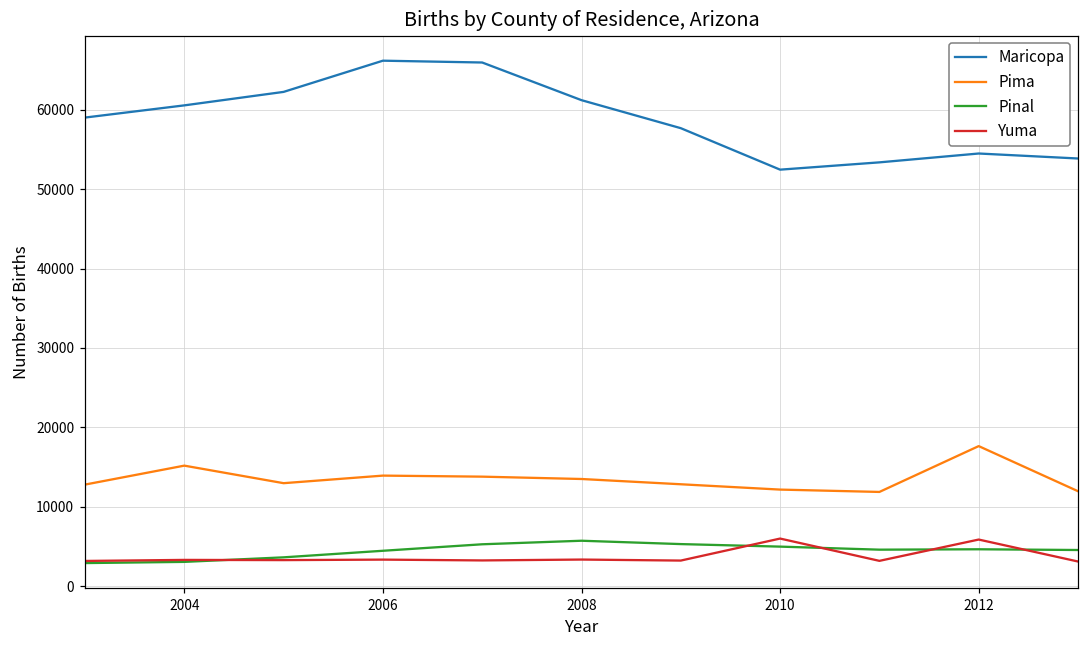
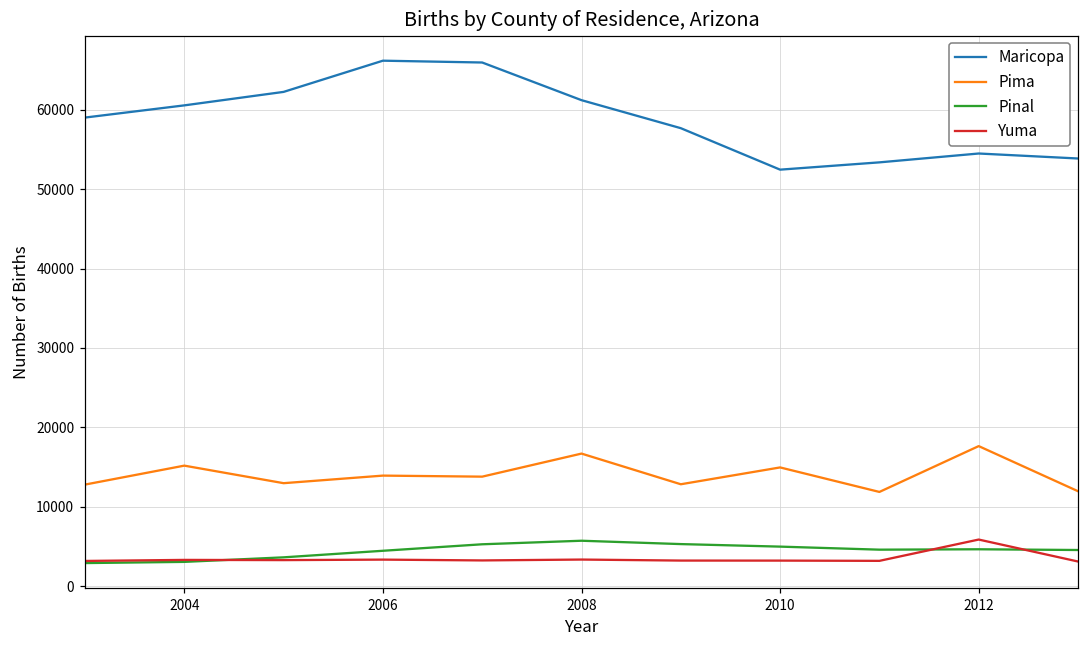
  {
    "Maricopa": {
      "2004": 61000,
      "2006": 66000,
      "2008": 61000,
      "2010": 52000,
      "2012": 54000
    },
    "Pima": {
      "2004": 15000,
      "2006": 14000,
-     "2008": 14000,
-     "2010": 12000,
+     "2008": 17000,
+     "2010": 15000,
      "2012": 18000
    },
    "Pinal": {
      "2006": 4000,
      "2008": 6000,
      "2010": 5000,
      "2012": 5000
    },
    "Yuma": {
      "2006": 3000,
      "2008": 3000,
-     "2010": 6000,
+     "2010": 3000,
      "2012": 6000
    }
  }
